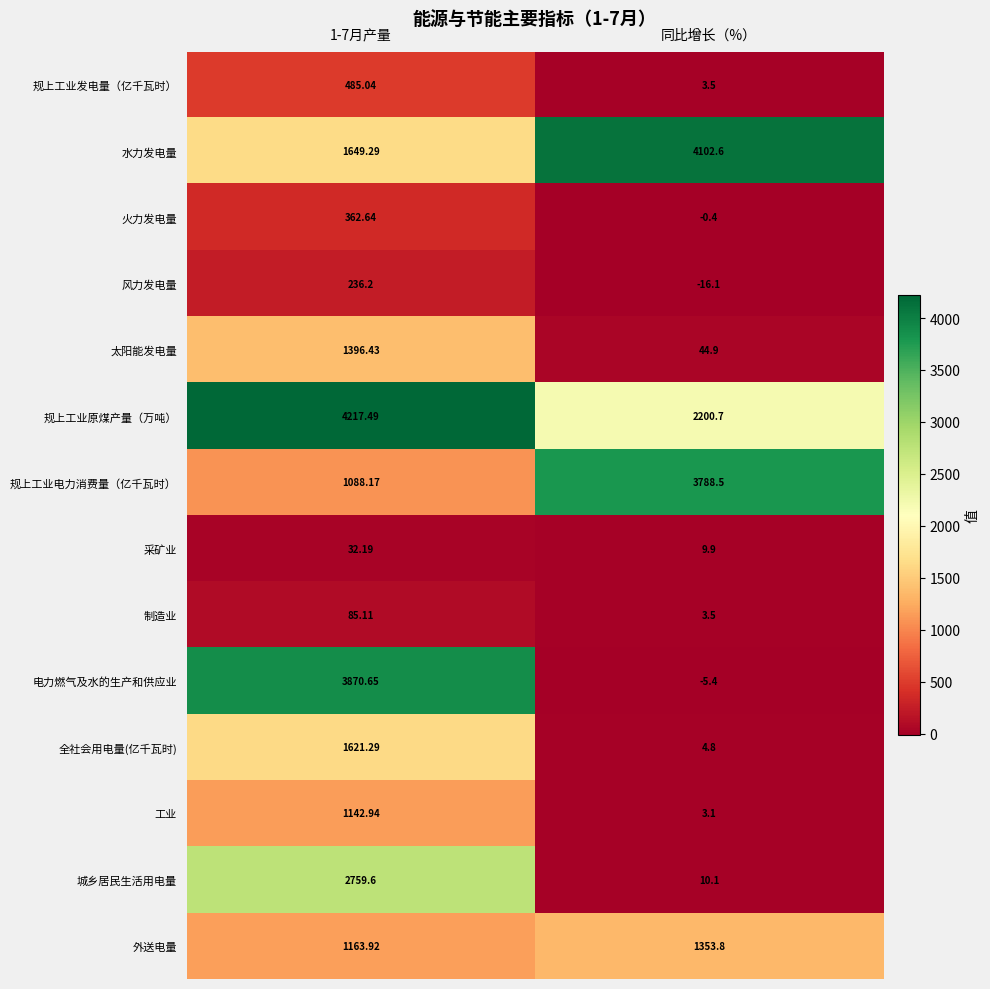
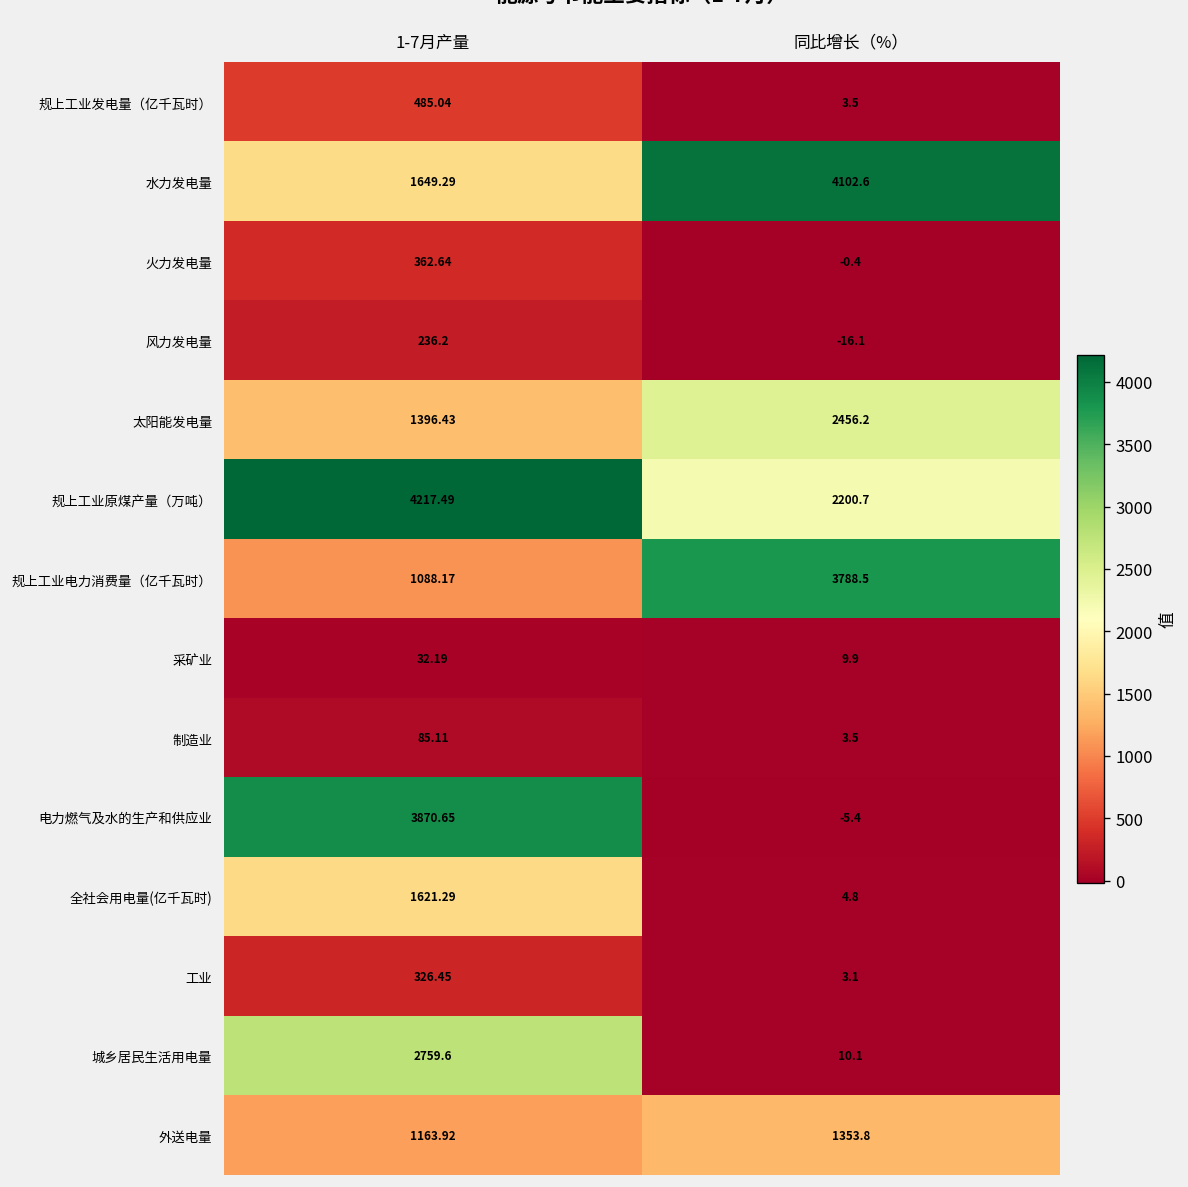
  {
    "规上工业发电量（亿千瓦时）": {
      "1-7月产量": 485.04,
      "同比增长（%）": 3.5
    },
    "水力发电量": {
      "1-7月产量": 1649.29,
      "同比增长（%）": 4102.6
    },
    "火力发电量": {
      "1-7月产量": 362.64,
      "同比增长（%）": -0.4
    },
    "风力发电量": {
      "1-7月产量": 236.2,
      "同比增长（%）": -16.1
    },
    "太阳能发电量": {
      "1-7月产量": 1396.43,
-     "同比增长（%）": 44.9
+     "同比增长（%）": 2456.2
    },
    "规上工业原煤产量（万吨）": {
      "1-7月产量": 4217.49,
      "同比增长（%）": 2200.7
    },
    "规上工业电力消费量（亿千瓦时）": {
      "1-7月产量": 1088.17,
      "同比增长（%）": 3788.5
    },
    "采矿业": {
      "1-7月产量": 32.19,
      "同比增长（%）": 9.9
    },
    "制造业": {
      "1-7月产量": 85.11,
      "同比增长（%）": 3.5
    },
    "电力燃气及水的生产和供应业": {
      "1-7月产量": 3870.65,
      "同比增长（%）": -5.4
    },
    "全社会用电量(亿千瓦时)": {
      "1-7月产量": 1621.29,
      "同比增长（%）": 4.8
    },
    "工业": {
-     "1-7月产量": 1142.94,
+     "1-7月产量": 326.45,
      "同比增长（%）": 3.1
    },
    "城乡居民生活用电量": {
      "1-7月产量": 2759.6,
      "同比增长（%）": 10.1
    },
    "外送电量": {
      "1-7月产量": 1163.92,
      "同比增长（%）": 1353.8
    }
  }
